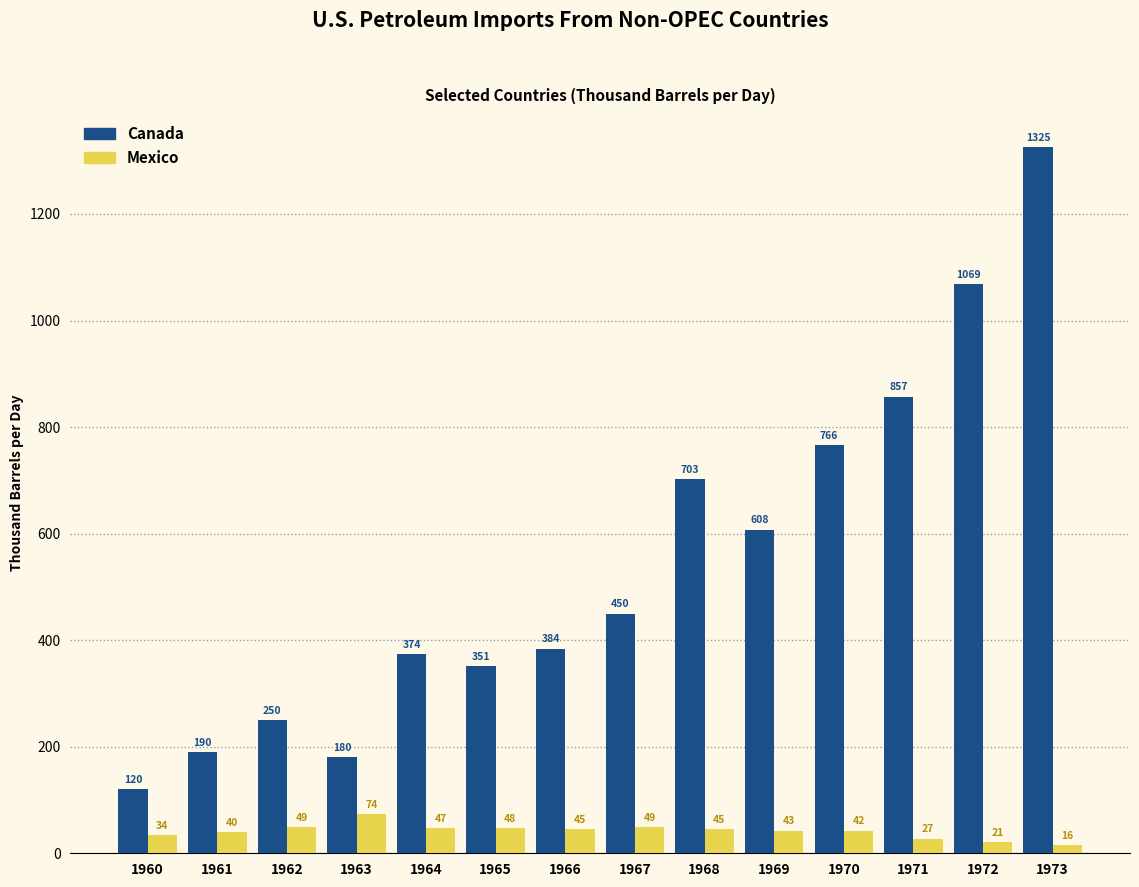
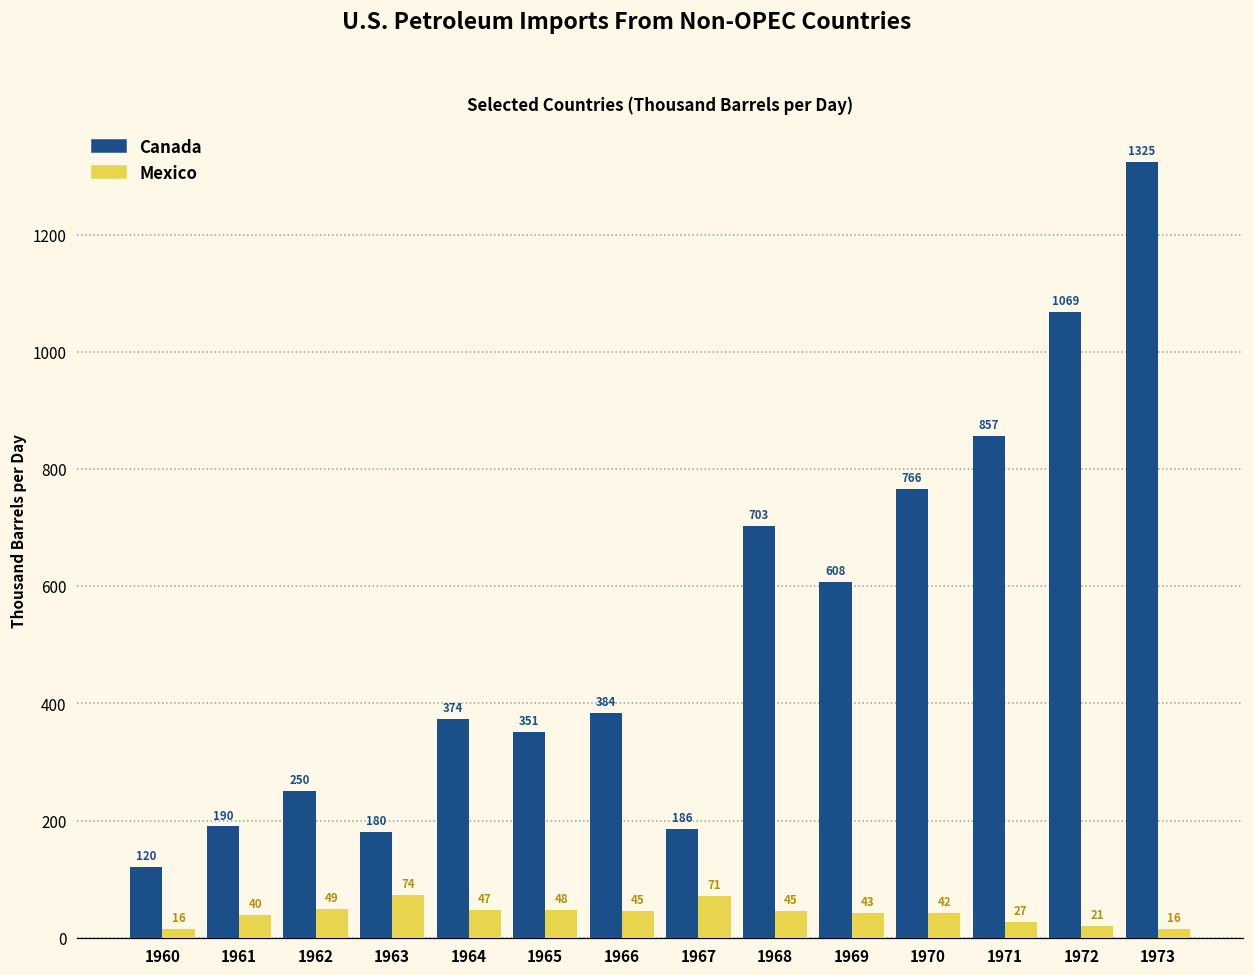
  {
    "Canada": {
      "1960": 120,
      "1961": 190,
      "1962": 250,
      "1963": 180,
      "1964": 374,
      "1965": 351,
      "1966": 384,
-     "1967": 450,
+     "1967": 186,
      "1968": 703,
      "1969": 608,
      "1970": 766,
      "1971": 857,
      "1972": 1069,
      "1973": 1325
    },
    "Mexico": {
-     "1960": 34,
+     "1960": 16,
      "1961": 40,
      "1962": 49,
      "1963": 74,
      "1964": 47,
      "1965": 48,
      "1966": 45,
-     "1967": 49,
+     "1967": 71,
      "1968": 45,
      "1969": 43,
      "1970": 42,
      "1971": 27,
      "1972": 21,
      "1973": 16
    }
  }
